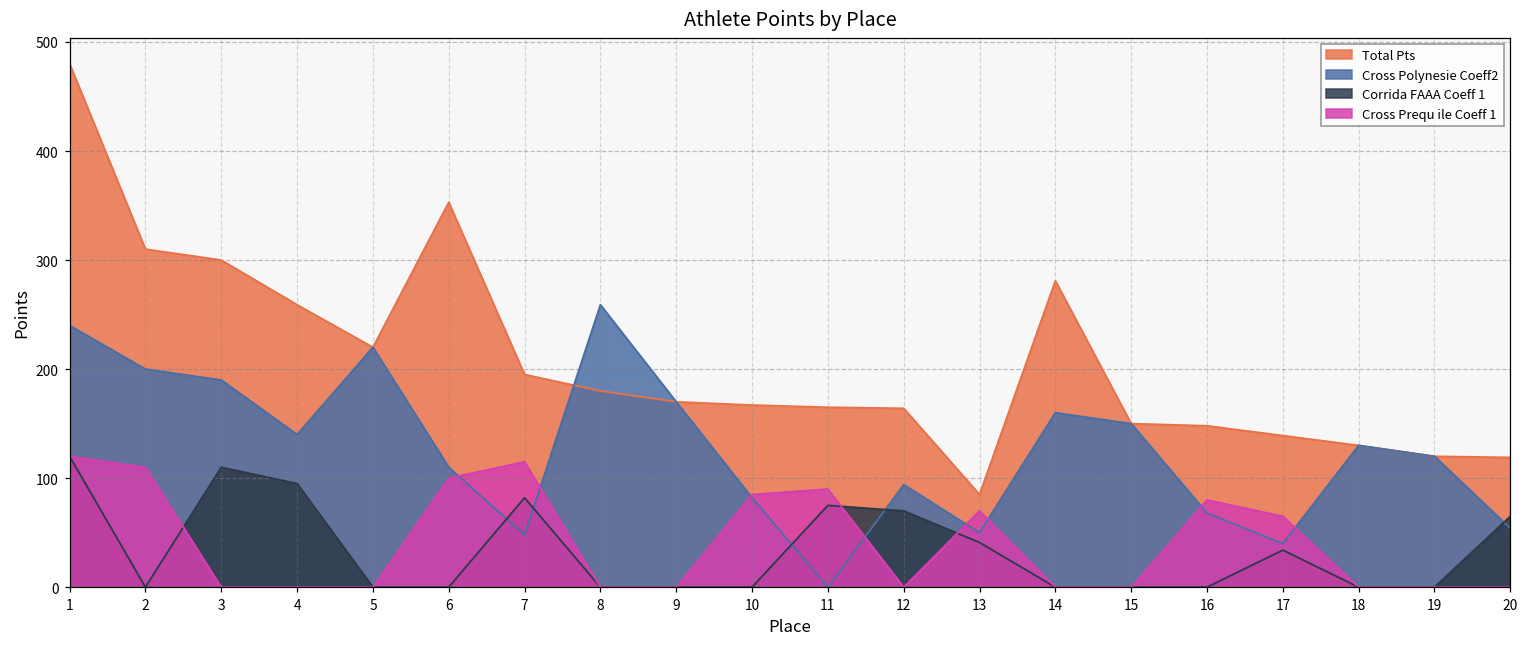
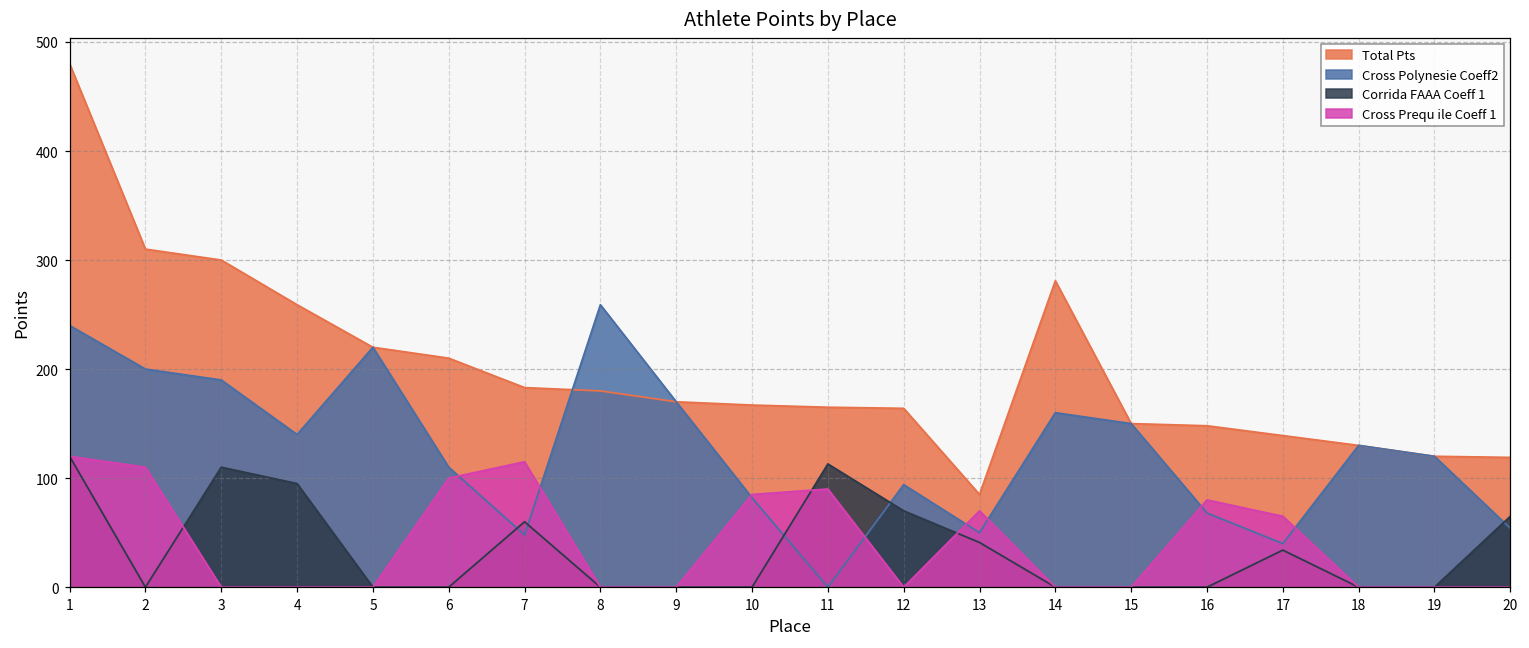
  {
    "Total Pts": {
      "1": 480,
      "2": 310,
      "3": 300,
      "4": 260,
-     "6": 350,
-     "7": 200,
+     "6": 210,
+     "7": 180,
      "8": 180,
      "10": 170,
      "11": 170,
      "12": 160,
      "13": 90,
      "14": 280,
      "16": 150,
      "17": 140,
      "20": 120
    },
    "Cross Polynesie Coeff2": {
      "1": 240,
      "2": 200,
      "3": 190,
      "4": 140,
      "6": 110,
      "7": 50,
      "8": 260,
      "10": 80,
      "11": 0,
      "12": 90,
      "13": 50,
      "14": 160,
      "16": 70,
      "17": 40,
      "20": 50
    },
    "Corrida FAAA Coeff 1": {
      "2": 0,
      "3": 110,
      "4": 100,
      "6": 0,
-     "7": 80,
+     "7": 60,
      "10": 0,
-     "11": 80,
+     "11": 110,
      "12": 70,
      "13": 40,
      "16": 0,
      "17": 30,
      "20": 70
    },
    "Cross Prequ ile Coeff 1": {
      "2": 110,
      "3": 0,
      "4": 0,
      "6": 100,
      "7": 120,
      "10": 90,
      "11": 90,
      "12": 0,
      "13": 70,
      "16": 80,
      "17": 70,
      "20": 0
    }
  }
